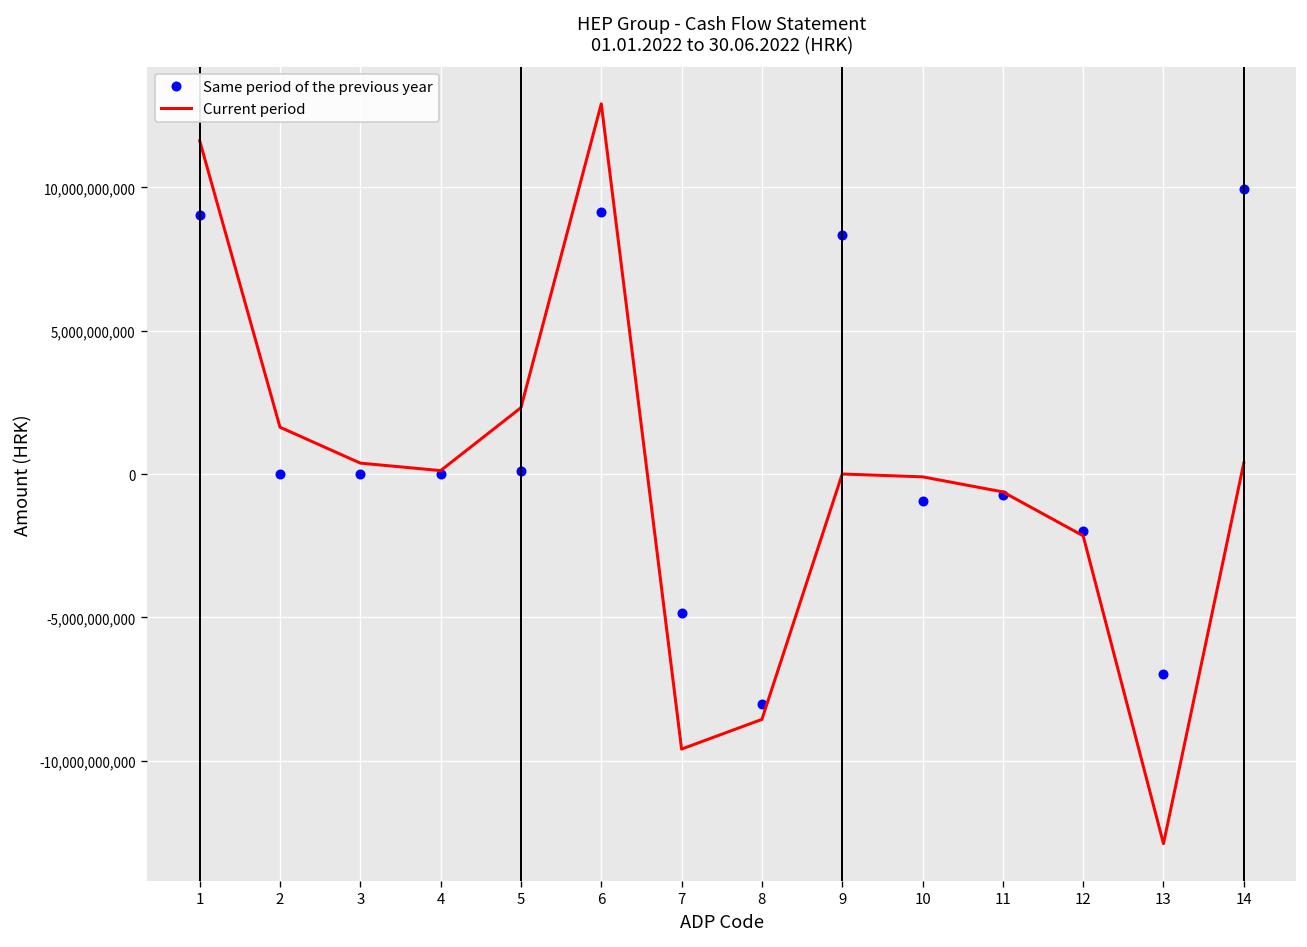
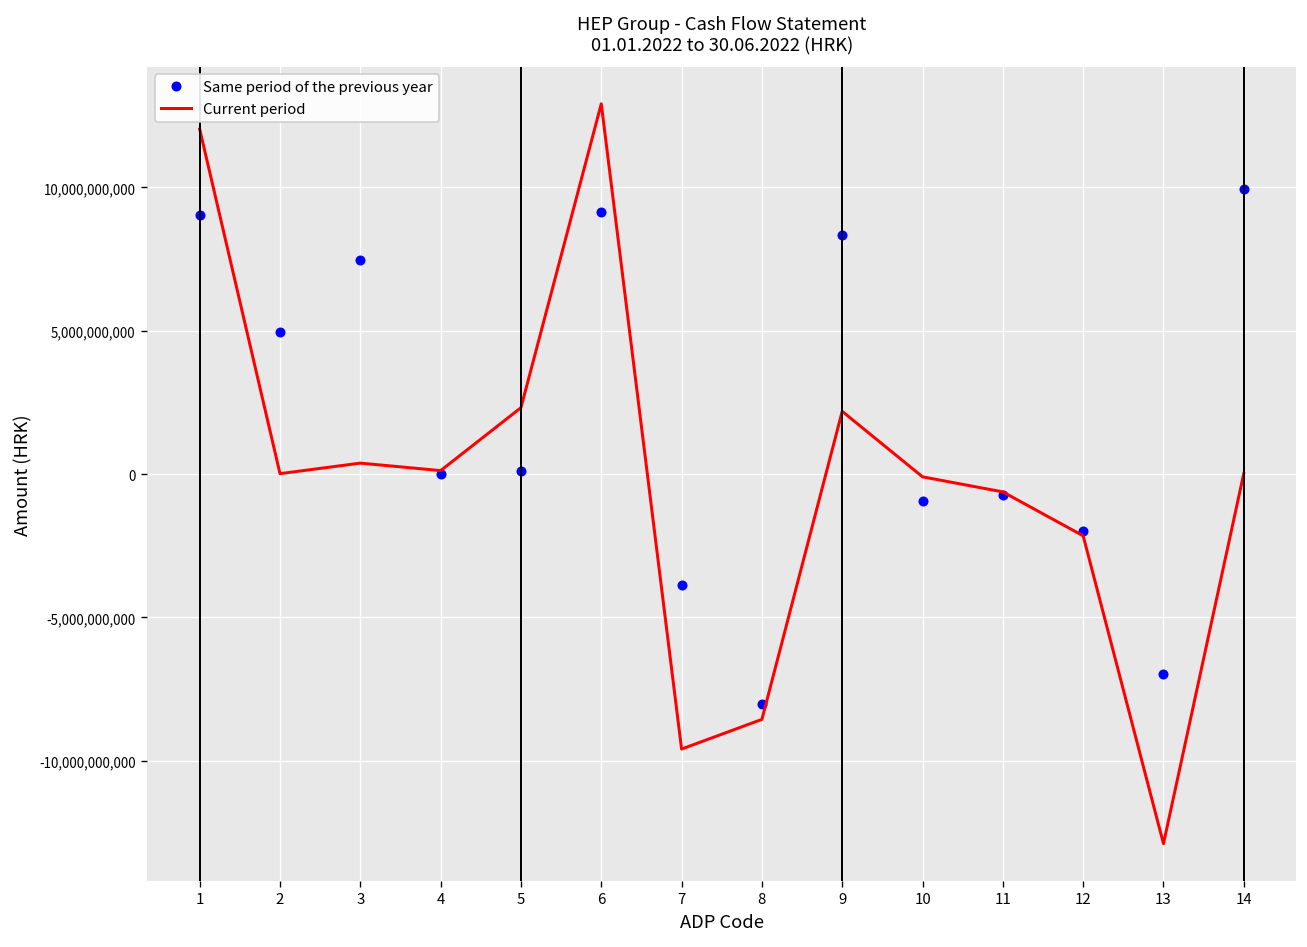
  {
    "Same period of the previous year": {
      "1": "9,000,000,000",
-     "2": "0",
-     "3": "0",
+     "2": "4,900,000,000",
+     "3": "7,500,000,000",
      "4": "0",
      "5": "100,000,000",
      "6": "9,100,000,000",
-     "7": "-4,900,000,000",
+     "7": "-3,900,000,000",
      "8": "-8,000,000,000",
      "9": "8,300,000,000",
      "10": "-900,000,000",
      "12": "-2,000,000,000",
      "13": "-7,000,000,000",
      "14": "10,000,000,000"
    },
    "Current period": {
-     "1": "11,600,000,000",
-     "2": "1,600,000,000",
+     "1": "12,000,000,000",
+     "2": "0",
      "3": "400,000,000",
      "4": "100,000,000",
      "5": "2,300,000,000",
      "6": "12,900,000,000",
      "7": "-9,600,000,000",
      "8": "-8,600,000,000",
-     "9": "0",
+     "9": "2,200,000,000",
      "10": "-100,000,000",
      "12": "-2,200,000,000",
      "13": "-12,900,000,000",
-     "14": "400,000,000"
+     "14": "0"
    }
  }
